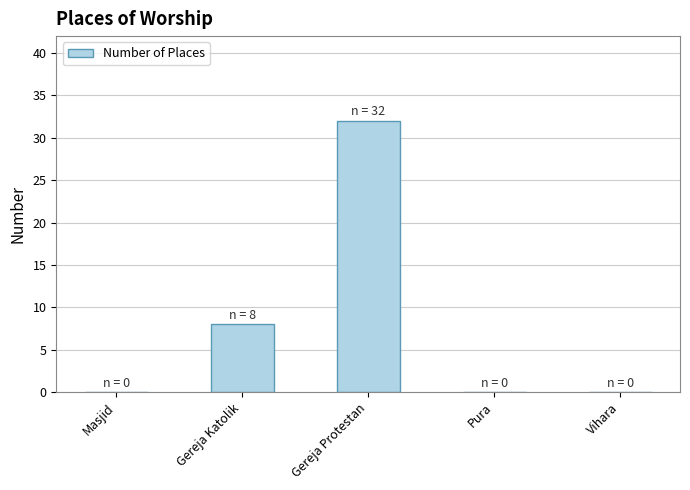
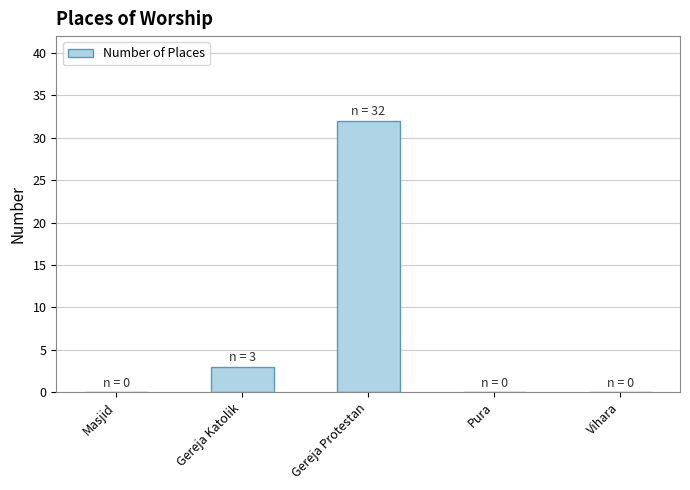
  {
    "Masjid": 0,
-   "Gereja Katolik": 8,
+   "Gereja Katolik": 3,
    "Gereja Protestan": 32,
    "Pura": 0,
    "Vihara": 0
  }
